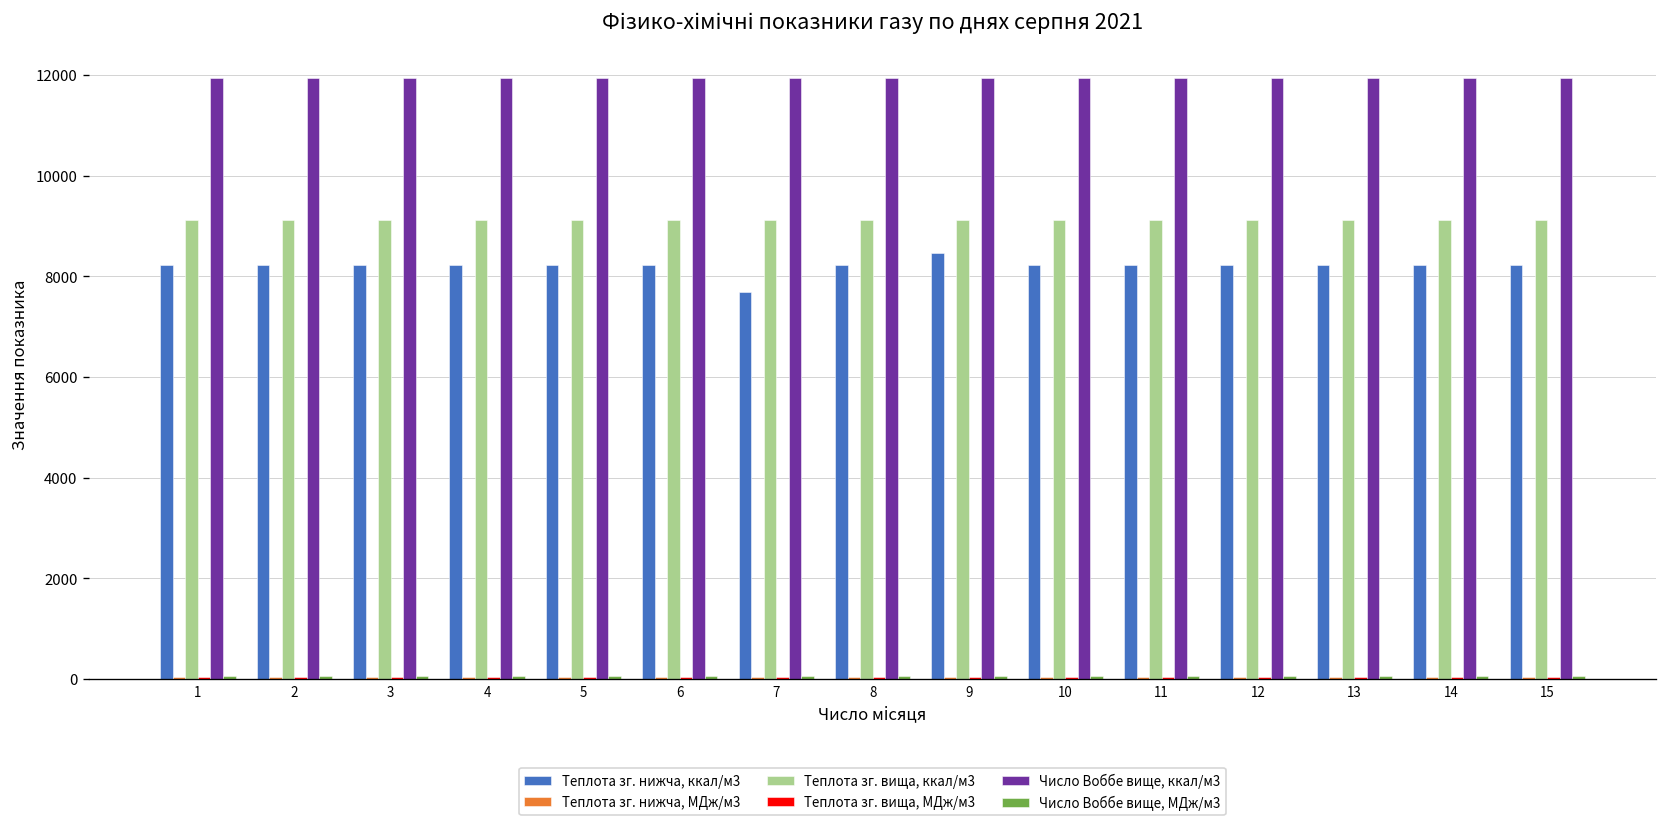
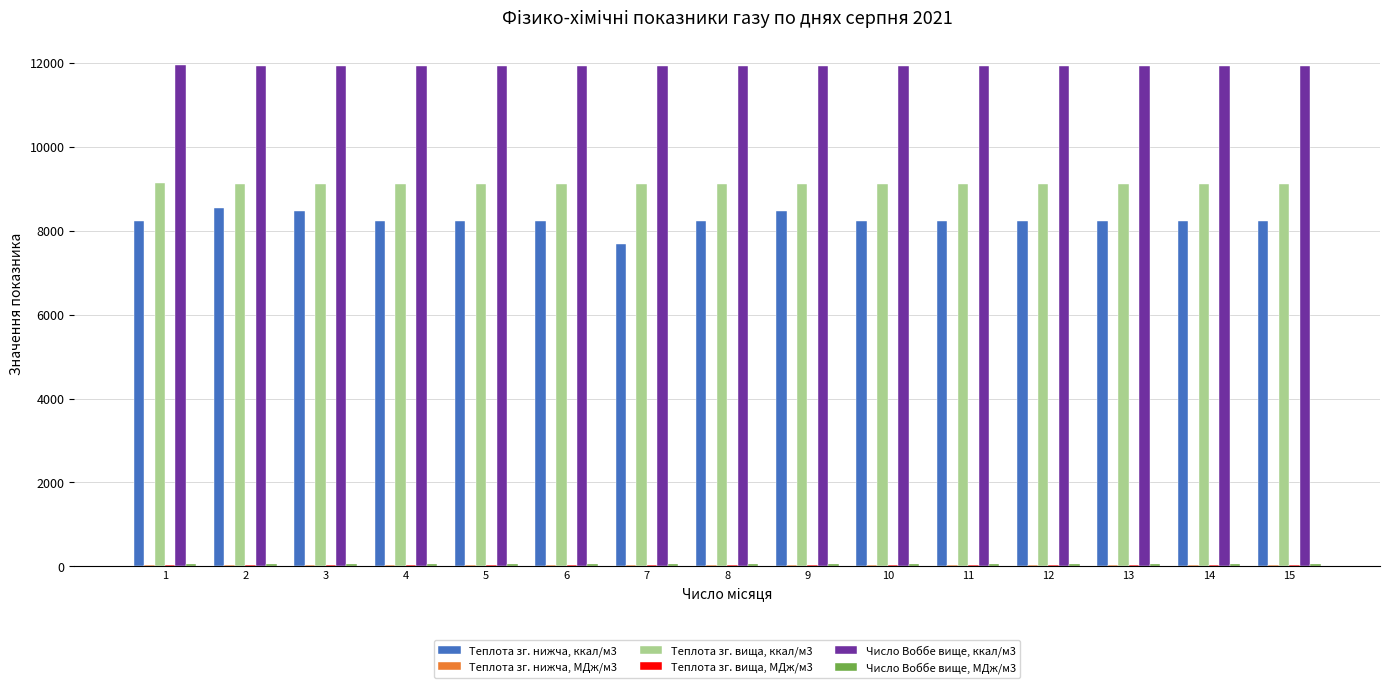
  {
    "Теплота зг. нижча, ккал/м3": {
      "1": 8200,
-     "2": 8200,
-     "3": 8200,
+     "2": 8600,
+     "3": 8500,
      "4": 8200,
      "5": 8200,
      "6": 8200,
      "7": 7700,
      "8": 8200,
      "9": 8500,
      "10": 8200,
      "11": 8200,
      "12": 8200,
      "13": 8200,
      "14": 8200,
      "15": 8200
    },
    "Теплота зг. вища, ккал/м3": {
      "1": 9100,
      "2": 9100,
      "3": 9100,
      "4": 9100,
      "5": 9100,
      "6": 9100,
      "7": 9100,
      "8": 9100,
      "9": 9100,
      "10": 9100,
      "11": 9100,
      "12": 9100,
      "13": 9100,
      "14": 9100,
      "15": 9100
    },
    "Число Воббе вище, ккал/м3": {
      "1": 11900,
      "2": 11900,
      "3": 11900,
      "4": 11900,
      "5": 11900,
      "6": 11900,
      "7": 11900,
      "8": 11900,
      "9": 11900,
      "10": 11900,
      "11": 11900,
      "12": 11900,
      "13": 11900,
      "14": 11900,
      "15": 11900
    }
  }
